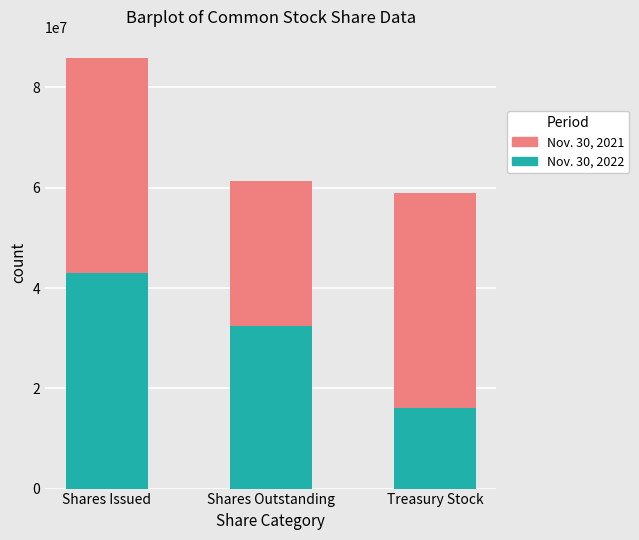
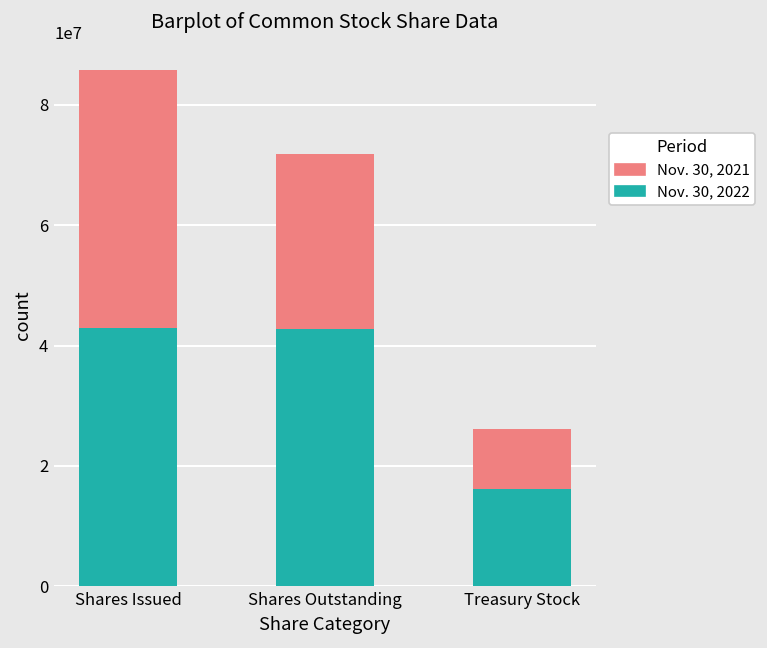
  {
    "Nov. 30, 2022": {
      "Shares Issued": 43000000,
-     "Shares Outstanding": 32000000,
+     "Shares Outstanding": 43000000,
      "Treasury Stock": 16000000
    },
    "Nov. 30, 2021": {
      "Shares Issued": 43000000,
      "Shares Outstanding": 29000000,
-     "Treasury Stock": 43000000
+     "Treasury Stock": 10000000
    }
  }
